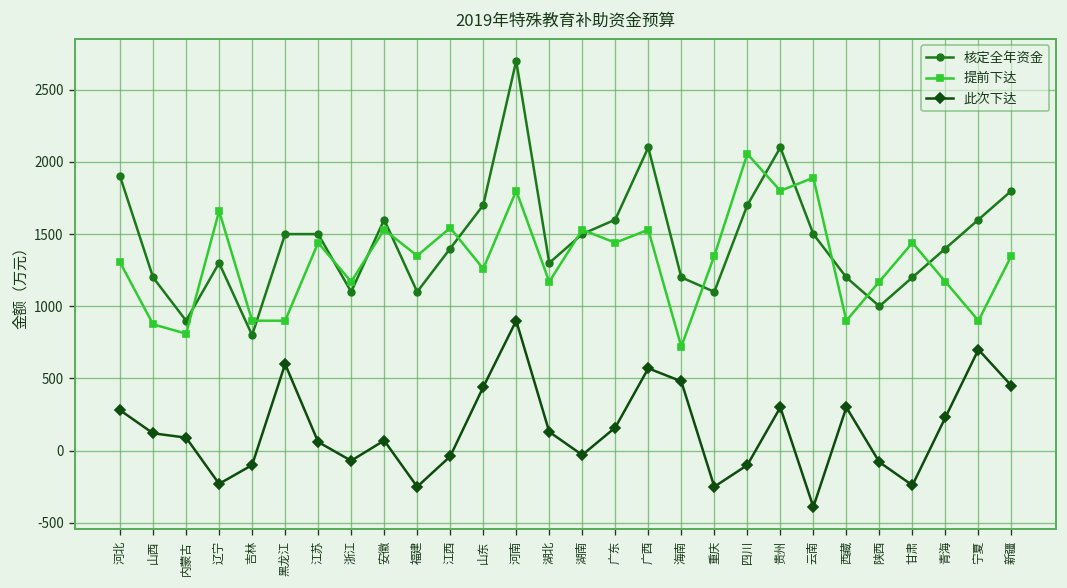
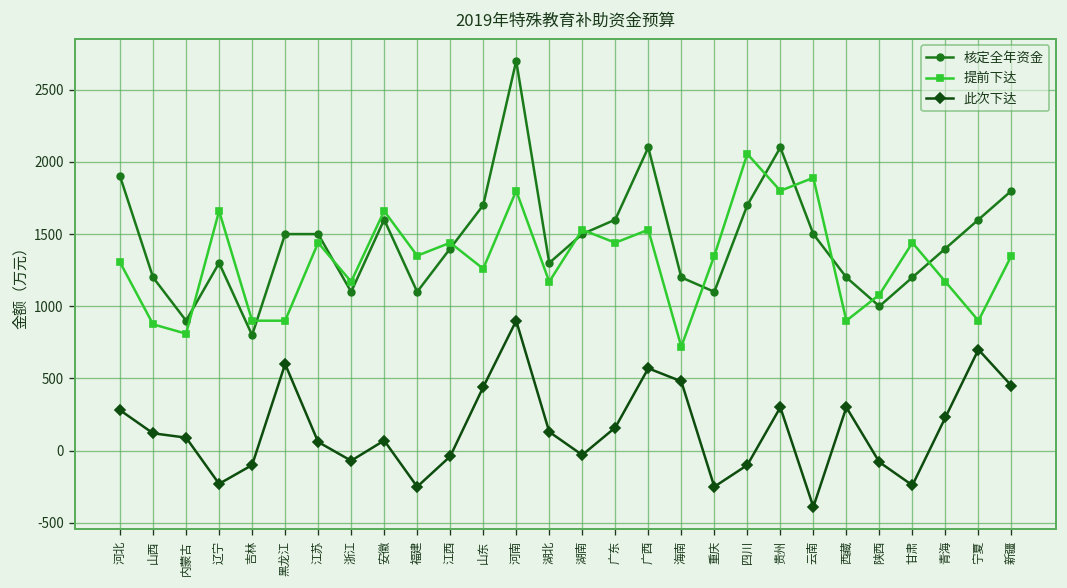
  {
    "提前下达": {
      "河北": 1300,
      "山西": 880,
      "内蒙古": 810,
      "辽宁": 1660,
      "吉林": 900,
      "黑龙江": 900,
      "江苏": 1440,
      "浙江": 1170,
-     "安徽": 1530,
+     "安徽": 1660,
      "福建": 1350,
-     "江西": 1540,
+     "江西": 1440,
      "山东": 1260,
      "河南": 1800,
      "湖北": 1170,
      "湖南": 1530,
      "广东": 1440,
      "广西": 1530,
      "海南": 720,
      "重庆": 1350,
      "四川": 2060,
      "贵州": 1800,
      "云南": 1890,
      "西藏": 900,
-     "陕西": 1170,
+     "陕西": 1080,
      "甘肃": 1440,
      "青海": 1170,
      "宁夏": 900,
      "新疆": 1350
    }
  }
